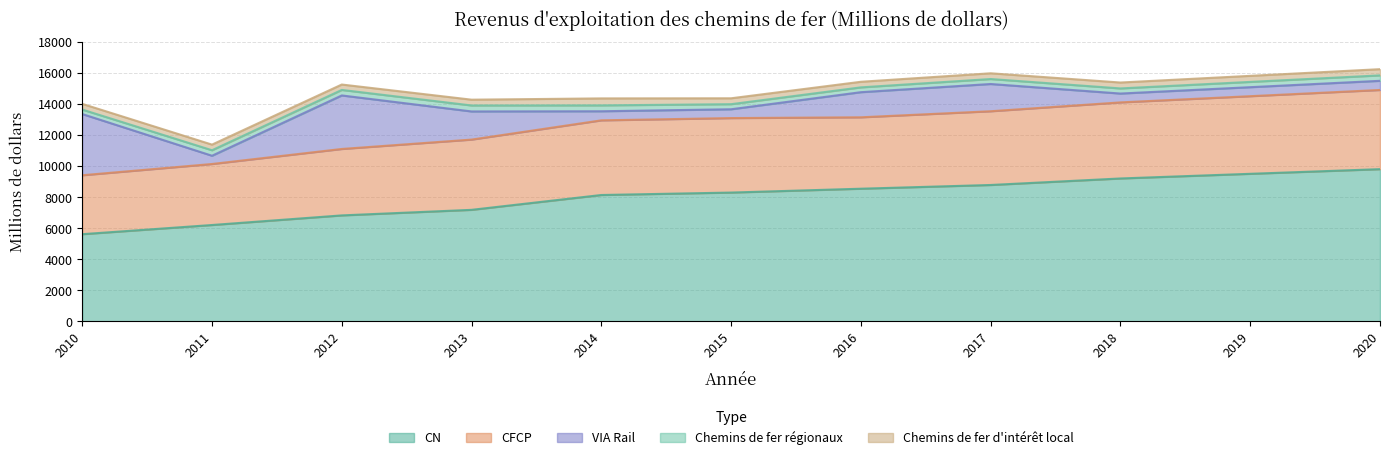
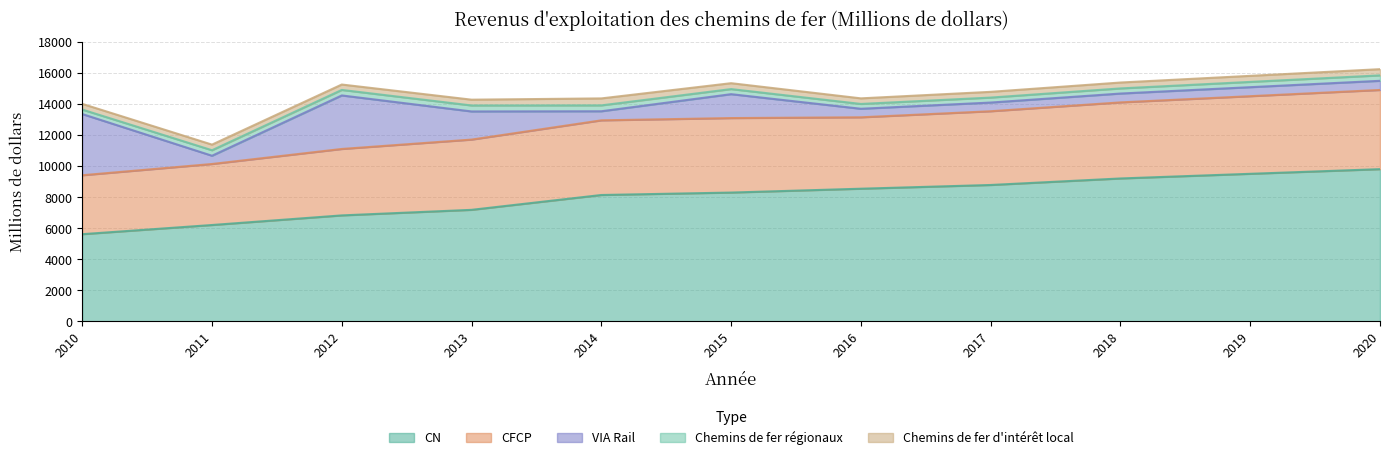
  {
    "VIA Rail": {
      "2010": 3900,
      "2011": 500,
      "2012": 3400,
      "2013": 1800,
      "2014": 600,
-     "2015": 600,
-     "2016": 1600,
-     "2017": 1800,
+     "2015": 1500,
+     "2016": 600,
+     "2017": 600,
      "2018": 600,
      "2019": 600,
      "2020": 600
    }
  }
